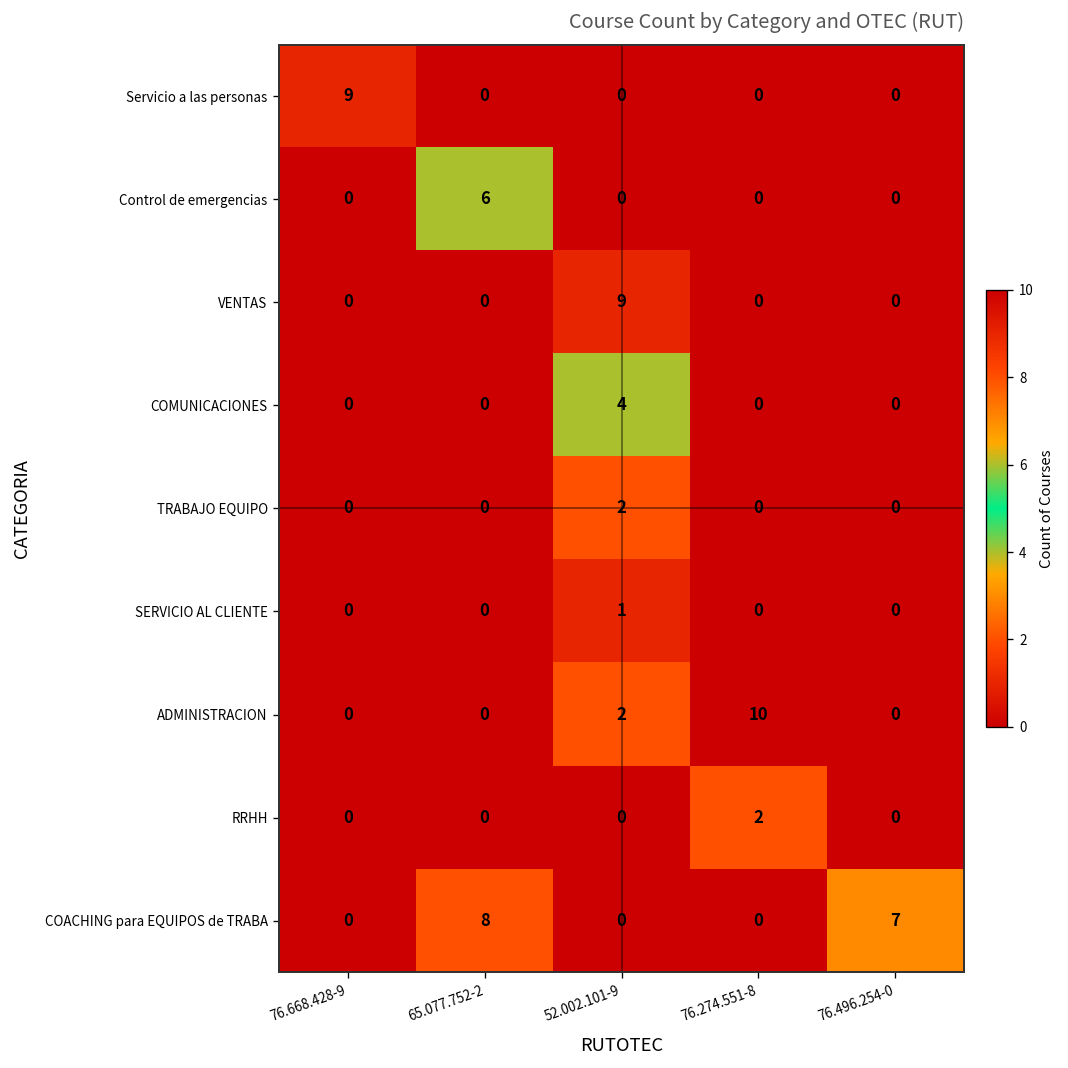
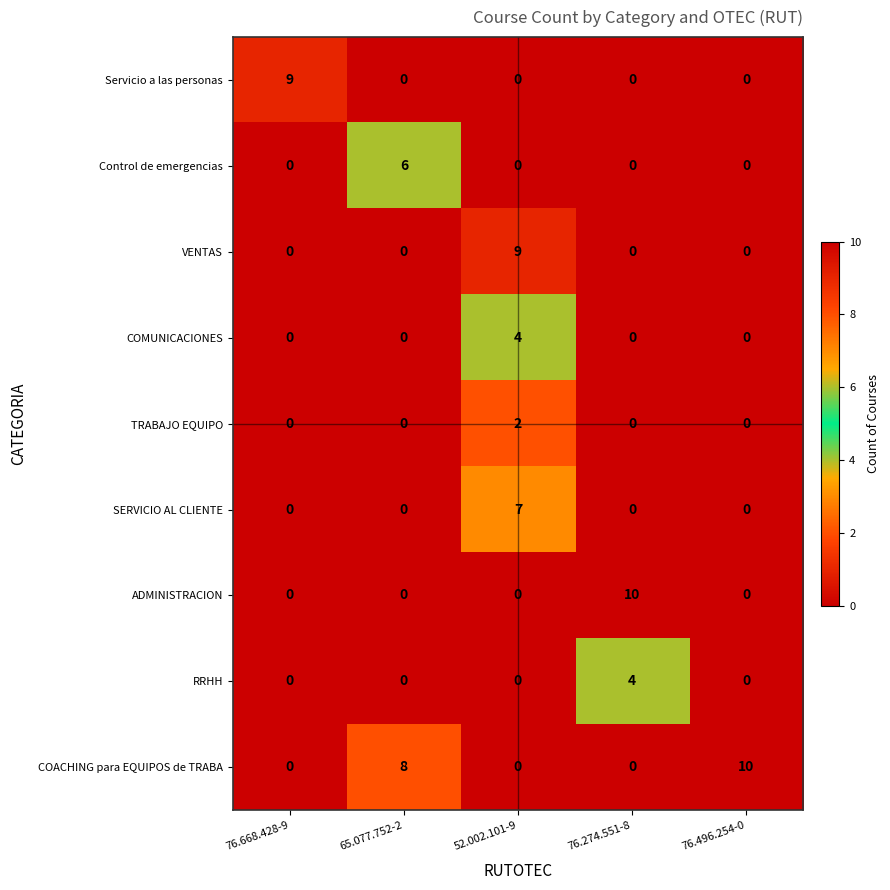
  {
    "Servicio a las personas": {
      "76.668.428-9": 9,
      "65.077.752-2": 0,
      "52.002.101-9": 0,
      "76.274.551-8": 0,
      "76.496.254-0": 0
    },
    "Control de emergencias": {
      "76.668.428-9": 0,
      "65.077.752-2": 6,
      "52.002.101-9": 0,
      "76.274.551-8": 0,
      "76.496.254-0": 0
    },
    "VENTAS": {
      "76.668.428-9": 0,
      "65.077.752-2": 0,
      "52.002.101-9": 9,
      "76.274.551-8": 0,
      "76.496.254-0": 0
    },
    "COMUNICACIONES": {
      "76.668.428-9": 0,
      "65.077.752-2": 0,
      "52.002.101-9": 4,
      "76.274.551-8": 0,
      "76.496.254-0": 0
    },
    "TRABAJO EQUIPO": {
      "76.668.428-9": 0,
      "65.077.752-2": 0,
      "52.002.101-9": 2,
      "76.274.551-8": 0,
      "76.496.254-0": 0
    },
    "SERVICIO AL CLIENTE": {
      "76.668.428-9": 0,
      "65.077.752-2": 0,
-     "52.002.101-9": 1,
+     "52.002.101-9": 7,
      "76.274.551-8": 0,
      "76.496.254-0": 0
    },
    "ADMINISTRACION": {
      "76.668.428-9": 0,
      "65.077.752-2": 0,
-     "52.002.101-9": 2,
+     "52.002.101-9": 0,
      "76.274.551-8": 10,
      "76.496.254-0": 0
    },
    "RRHH": {
      "76.668.428-9": 0,
      "65.077.752-2": 0,
      "52.002.101-9": 0,
-     "76.274.551-8": 2,
+     "76.274.551-8": 4,
      "76.496.254-0": 0
    },
    "COACHING para EQUIPOS de TRABA": {
      "76.668.428-9": 0,
      "65.077.752-2": 8,
      "52.002.101-9": 0,
      "76.274.551-8": 0,
-     "76.496.254-0": 7
+     "76.496.254-0": 10
    }
  }
